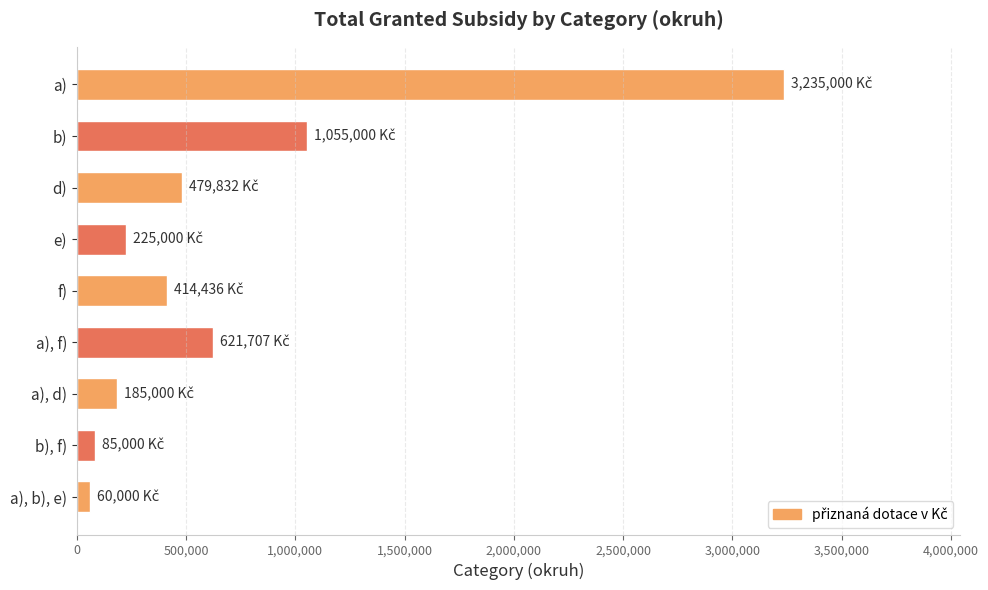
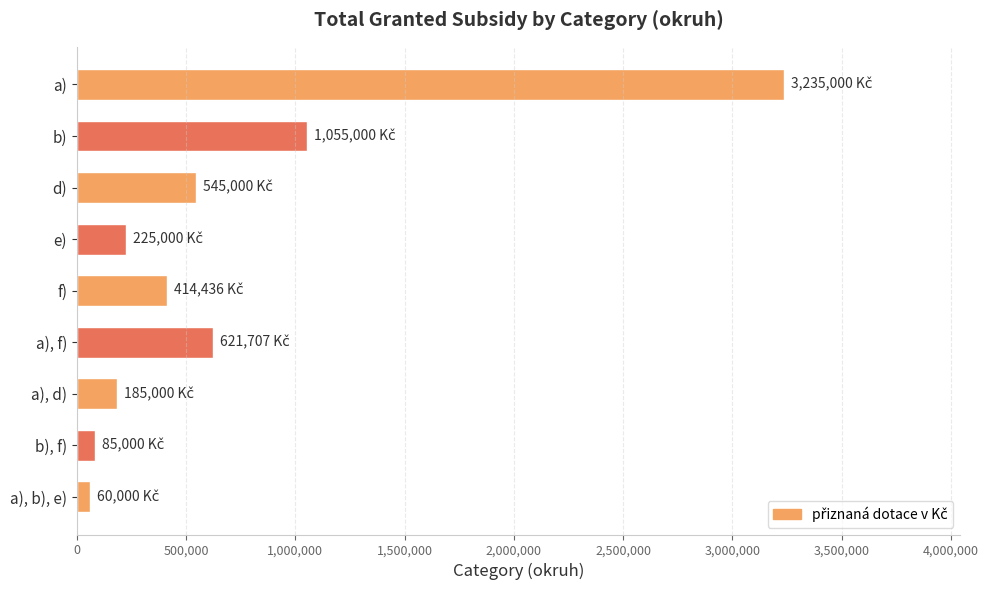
  {
    "a)": "3,235,000",
    "b)": "1,055,000",
-   "d)": "479,832",
+   "d)": "545,000",
    "e)": "225,000",
    "f)": "414,436",
    "a), f)": "621,707",
    "a), d)": "185,000",
    "b), f)": "85,000",
    "a), b), e)": "60,000"
  }
